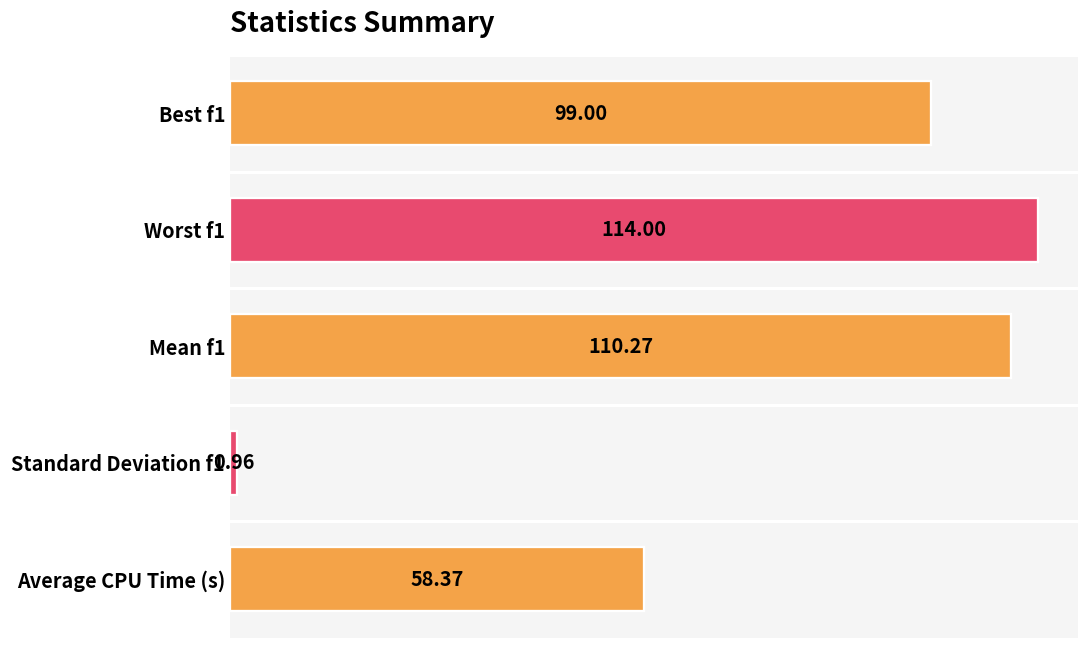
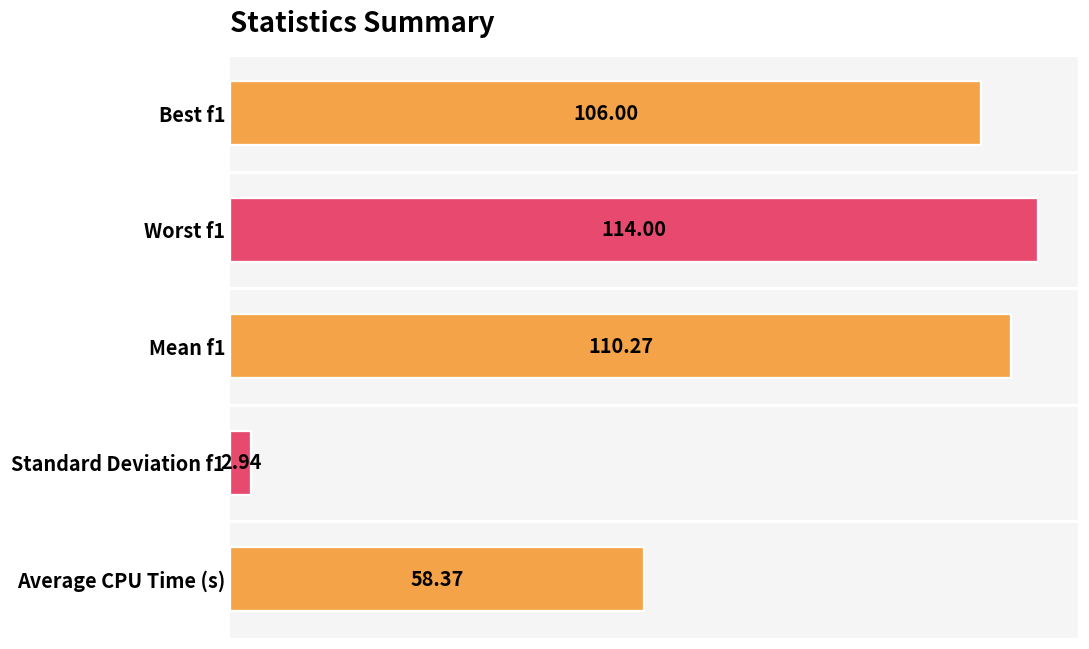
  {
-   "Best f1": 99.00,
+   "Best f1": 106.00,
    "Worst f1": 114.00,
    "Mean f1": 110.27,
-   "Standard Deviation f1": 0.96,
+   "Standard Deviation f1": 2.94,
    "Average CPU Time (s)": 58.37
  }
